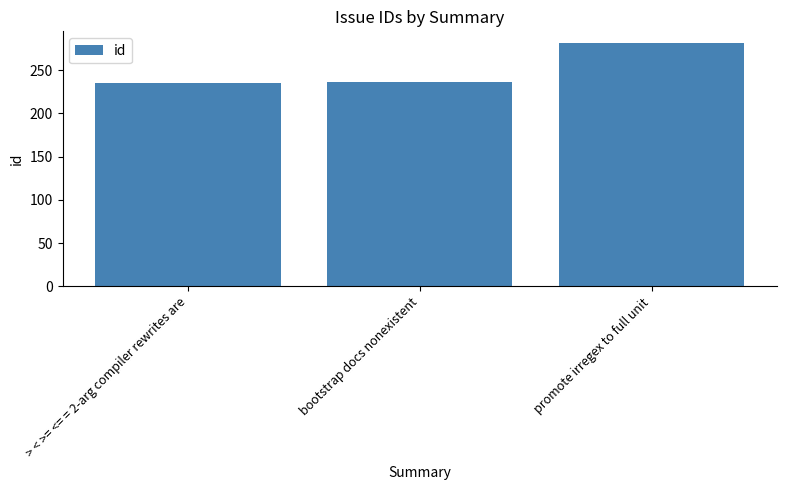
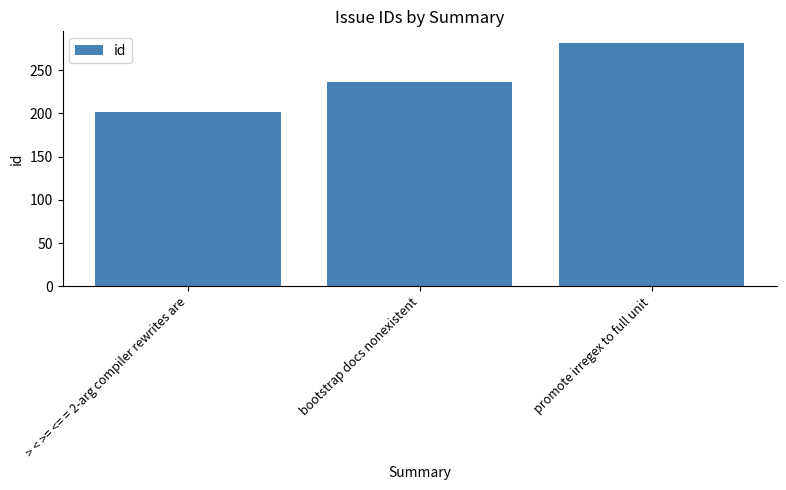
  {
-   "> < >= <= = 2-arg compiler rewrites are": 240,
+   "> < >= <= = 2-arg compiler rewrites are": 200,
    "bootstrap docs nonexistent": 240,
    "promote irregex to full unit": 280
  }
